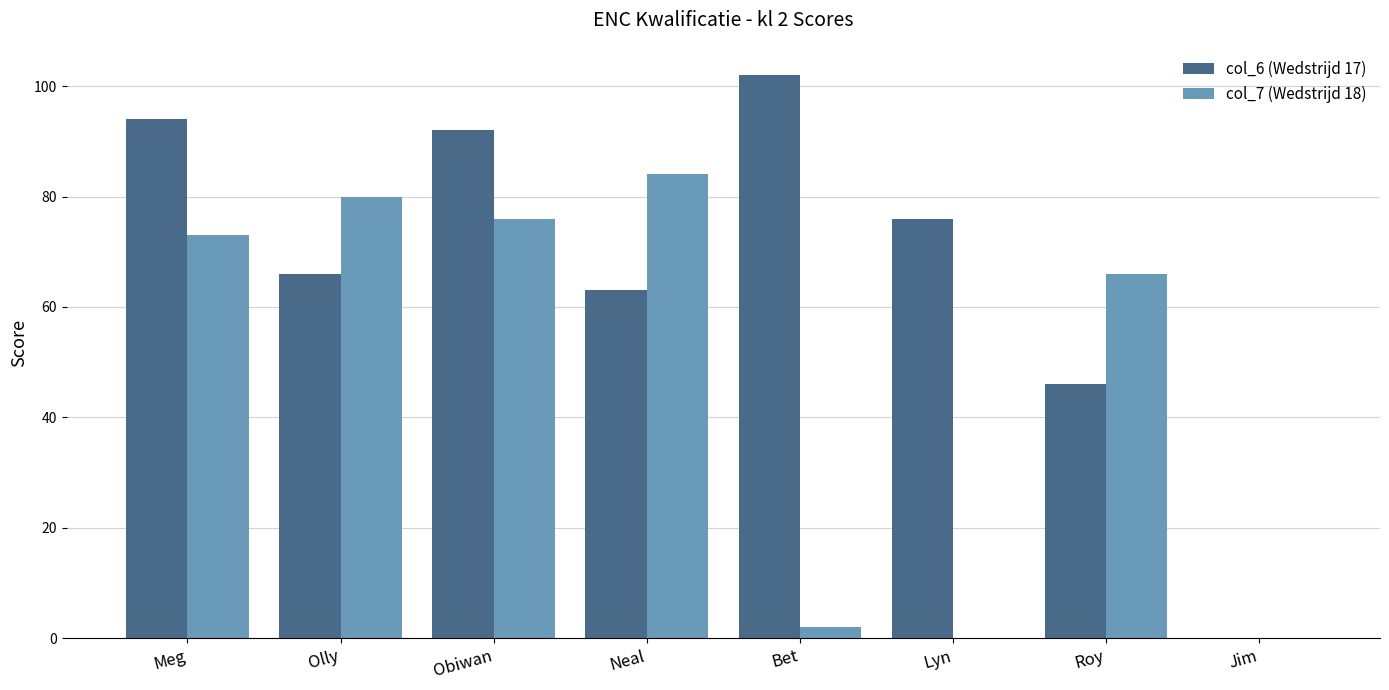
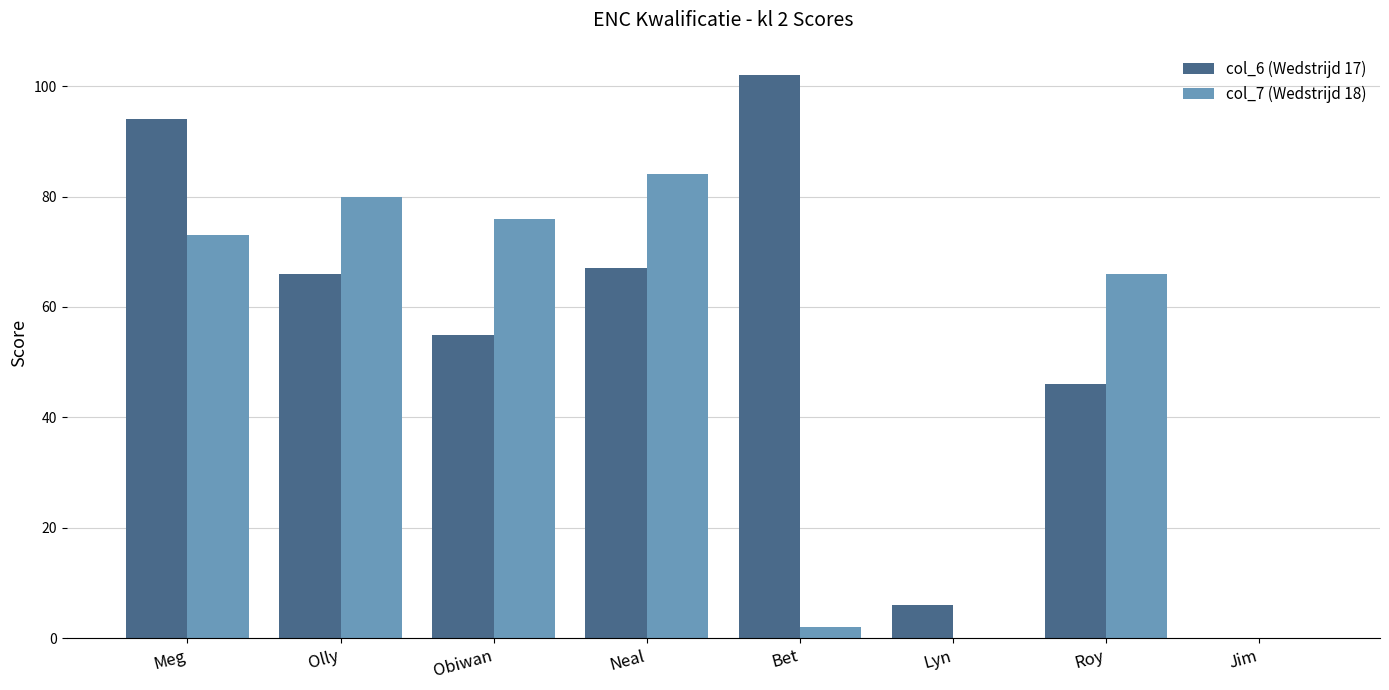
  {
    "col_6 (Wedstrijd 17)": {
      "Meg": 94,
      "Olly": 66,
-     "Obiwan": 92,
-     "Neal": 63,
+     "Obiwan": 55,
+     "Neal": 67,
      "Bet": 102,
-     "Lyn": 76,
+     "Lyn": 6,
      "Roy": 46,
      "Jim": 0
    },
    "col_7 (Wedstrijd 18)": {
      "Meg": 73,
      "Olly": 80,
      "Obiwan": 76,
      "Neal": 84,
      "Bet": 2,
      "Lyn": 0,
      "Roy": 66,
      "Jim": 0
    }
  }
